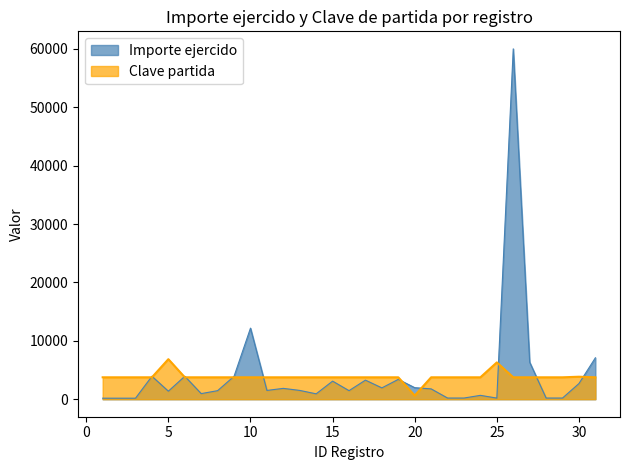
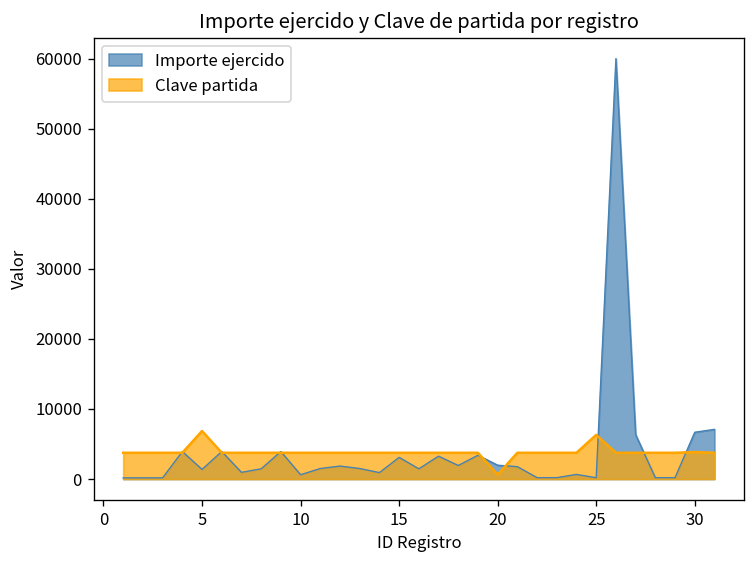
  {
    "Importe ejercido": {
      "5": 1000,
-     "10": 12000,
+     "10": 1000,
      "15": 3000,
      "20": 2000,
      "25": 0,
-     "30": 3000
+     "30": 7000
    },
    "Clave partida": {
      "5": 7000,
      "10": 4000,
      "15": 4000,
      "20": 1000,
      "25": 6000,
      "30": 4000
    }
  }
